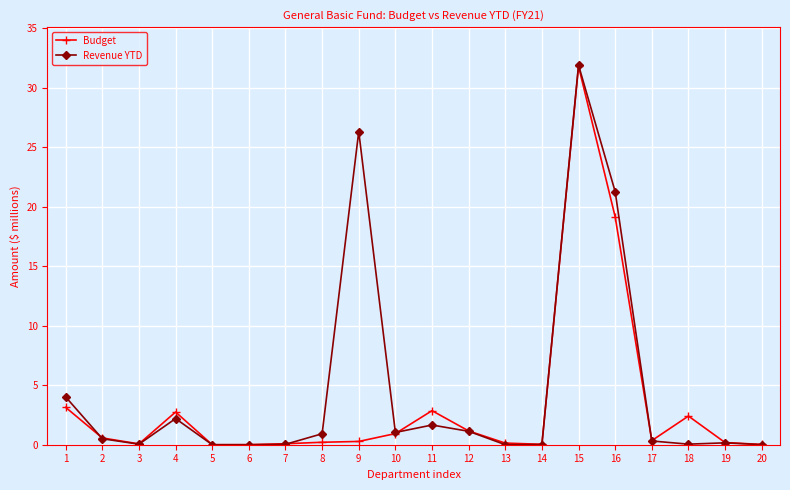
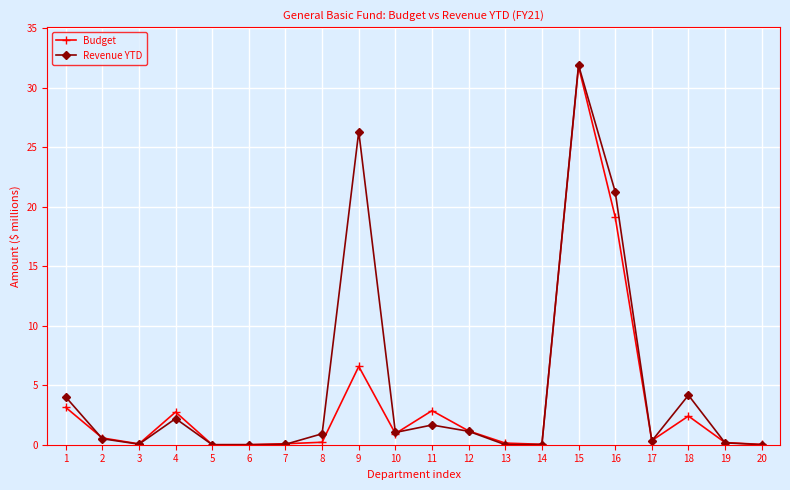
  {
    "Budget": {
      "1": 3.1,
      "4": 2.7,
      "8": 0.2,
-     "9": 0.3,
+     "9": 6.6,
      "11": 2.9,
      "16": 19.1,
      "18": 2.4
    },
    "Revenue YTD": {
      "1": 4.0,
      "4": 2.2,
      "8": 0.9,
      "9": 26.3,
      "11": 1.7,
      "16": 21.3,
-     "18": 0.0
+     "18": 4.2
    }
  }
